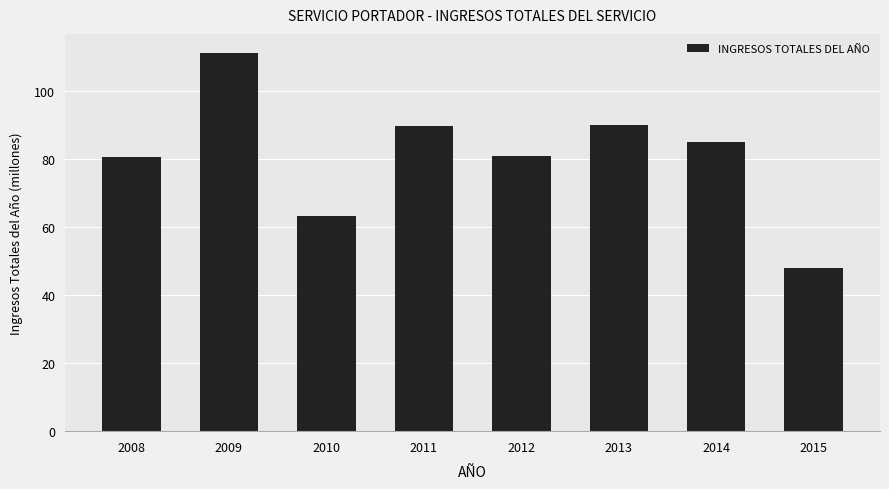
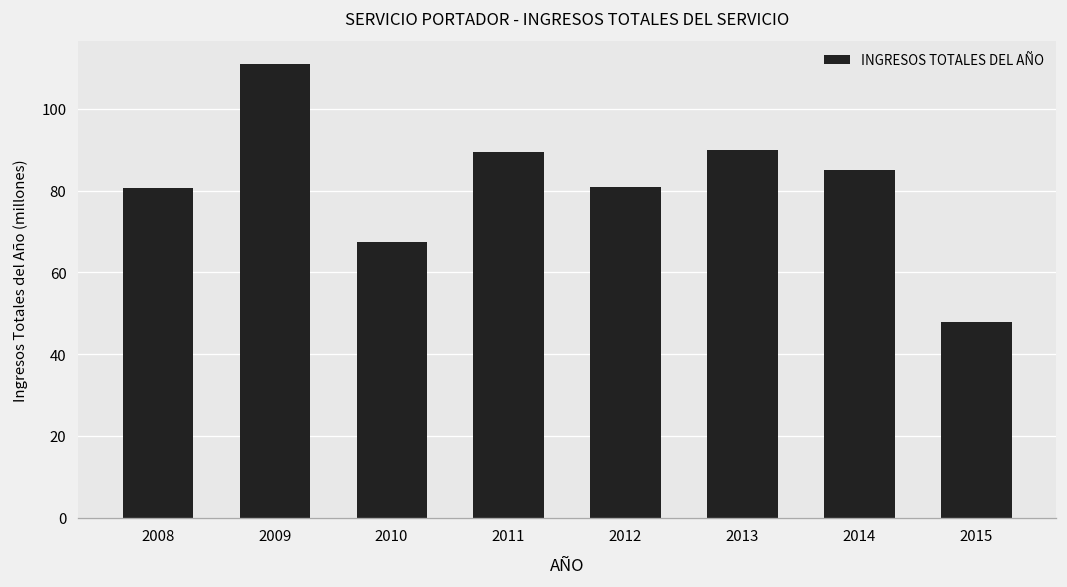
  {
    "2008": 81,
    "2009": 111,
-   "2010": 63,
+   "2010": 67,
    "2011": 90,
    "2012": 81,
    "2013": 90,
    "2014": 85,
    "2015": 48
  }
